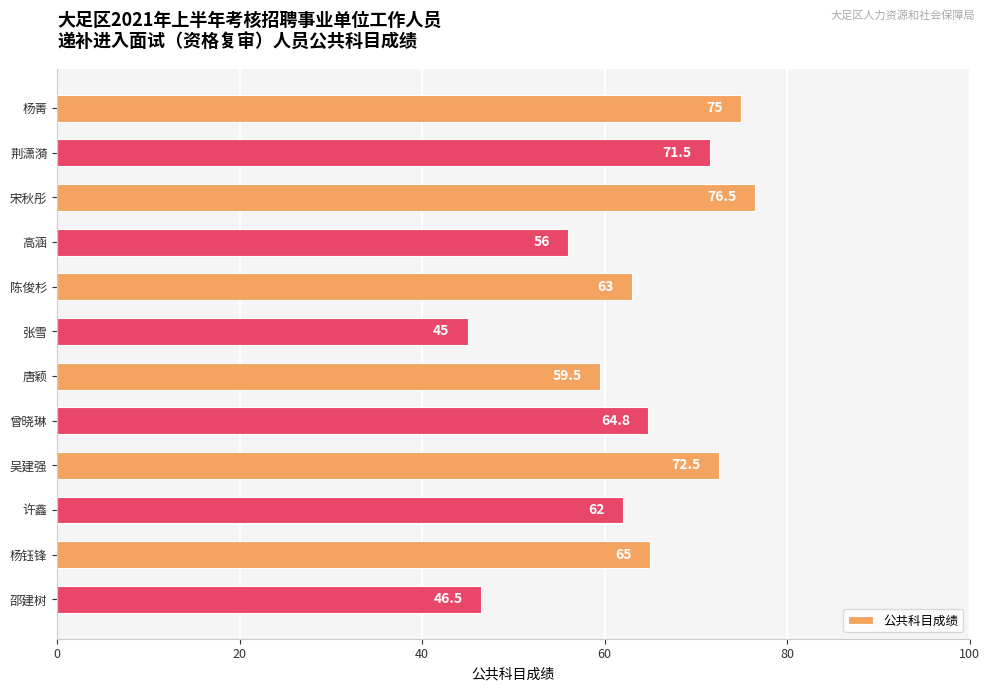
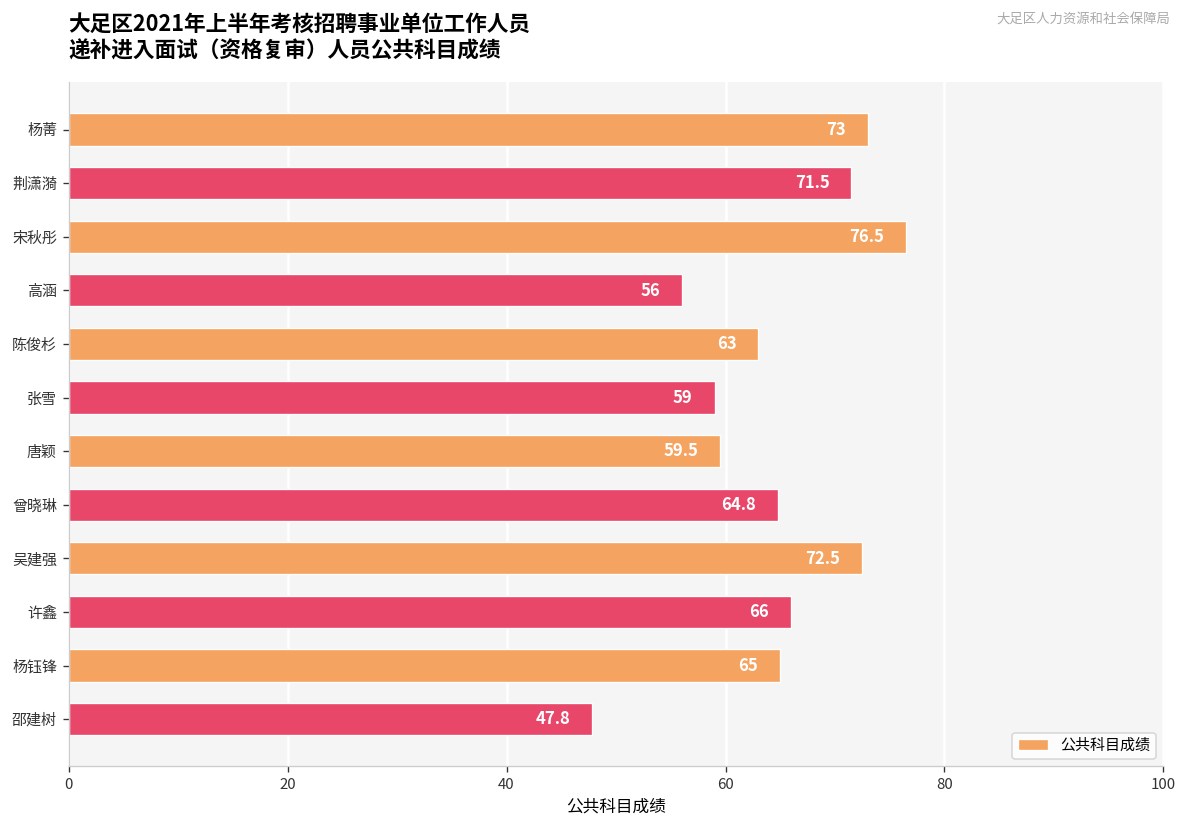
  {
-   "杨菁": 75,
+   "杨菁": 73,
    "荆潇漪": 71.5,
    "宋秋彤": 76.5,
    "高涵": 56,
    "陈俊杉": 63,
-   "张雪": 45,
+   "张雪": 59,
    "唐颖": 59.5,
    "曾晓琳": 64.8,
    "吴建强": 72.5,
-   "许鑫": 62,
+   "许鑫": 66,
    "杨钰锋": 65,
-   "邵建树": 46.5
+   "邵建树": 47.8
  }
